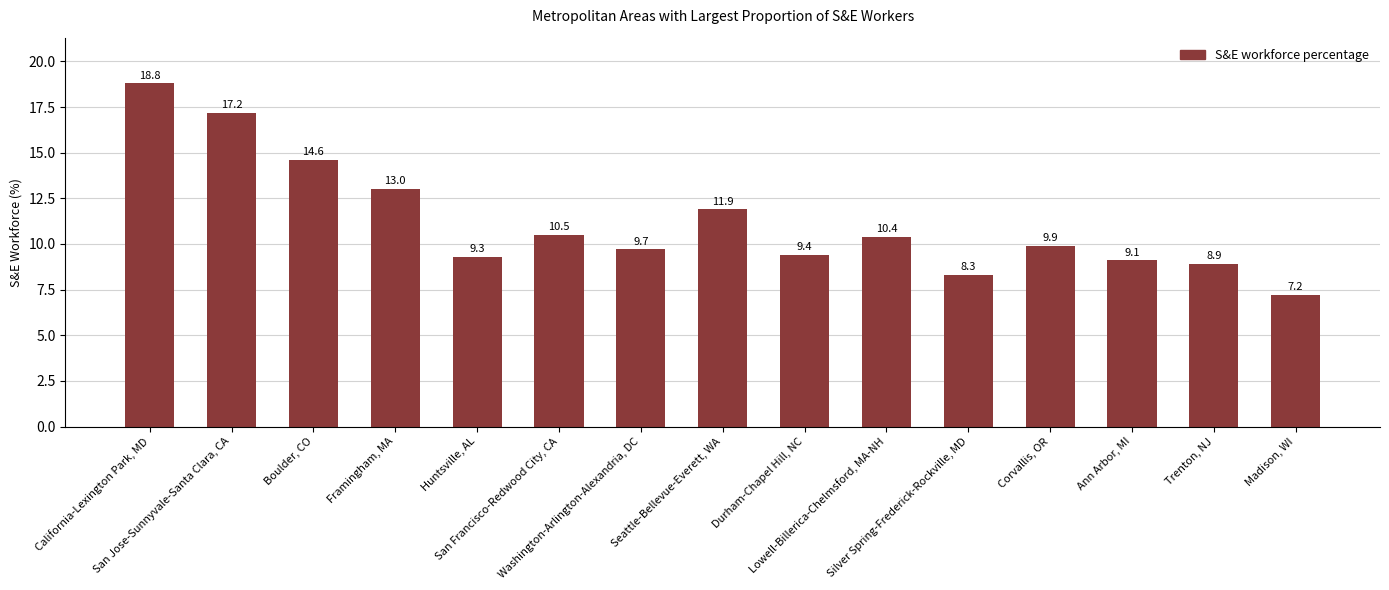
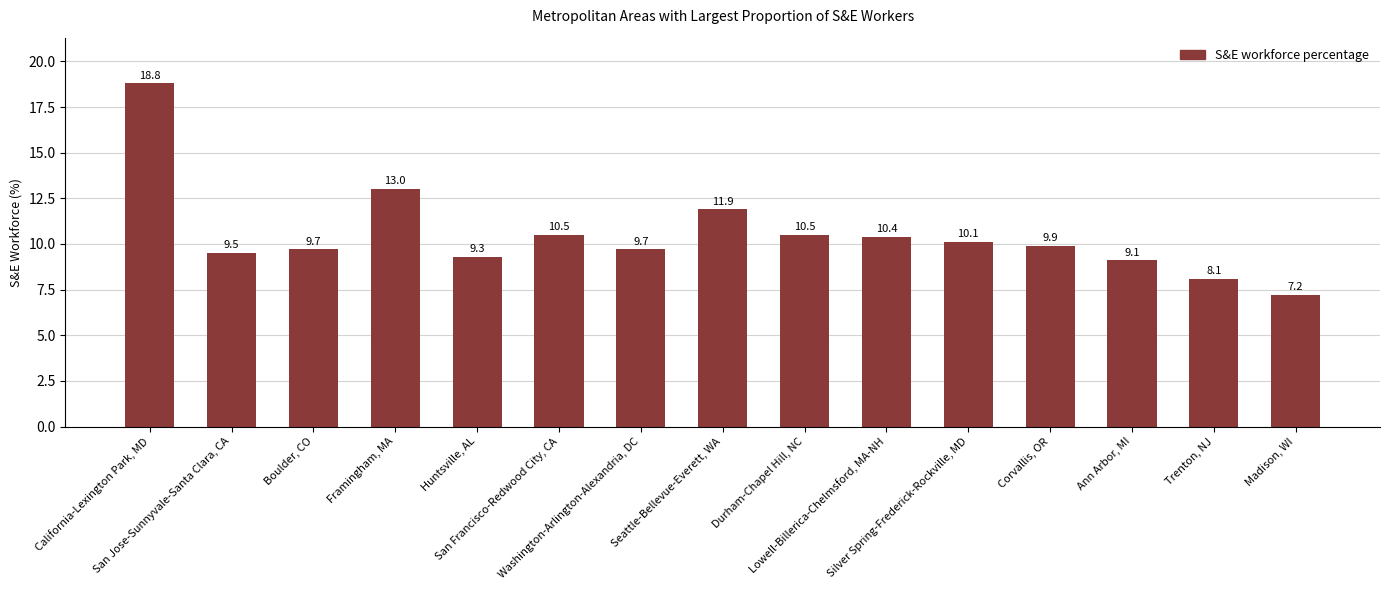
  {
    "California-Lexington Park, MD": 18.8,
-   "San Jose-Sunnyvale-Santa Clara, CA": 17.2,
-   "Boulder, CO": 14.6,
+   "San Jose-Sunnyvale-Santa Clara, CA": 9.5,
+   "Boulder, CO": 9.7,
    "Framingham, MA": 13.0,
    "Huntsville, AL": 9.3,
    "San Francisco-Redwood City, CA": 10.5,
    "Washington-Arlington-Alexandria, DC": 9.7,
    "Seattle-Bellevue-Everett, WA": 11.9,
-   "Durham-Chapel Hill, NC": 9.4,
+   "Durham-Chapel Hill, NC": 10.5,
    "Lowell-Billerica-Chelmsford, MA-NH": 10.4,
-   "Silver Spring-Frederick-Rockville, MD": 8.3,
+   "Silver Spring-Frederick-Rockville, MD": 10.1,
    "Corvallis, OR": 9.9,
    "Ann Arbor, MI": 9.1,
-   "Trenton, NJ": 8.9,
+   "Trenton, NJ": 8.1,
    "Madison, WI": 7.2
  }
